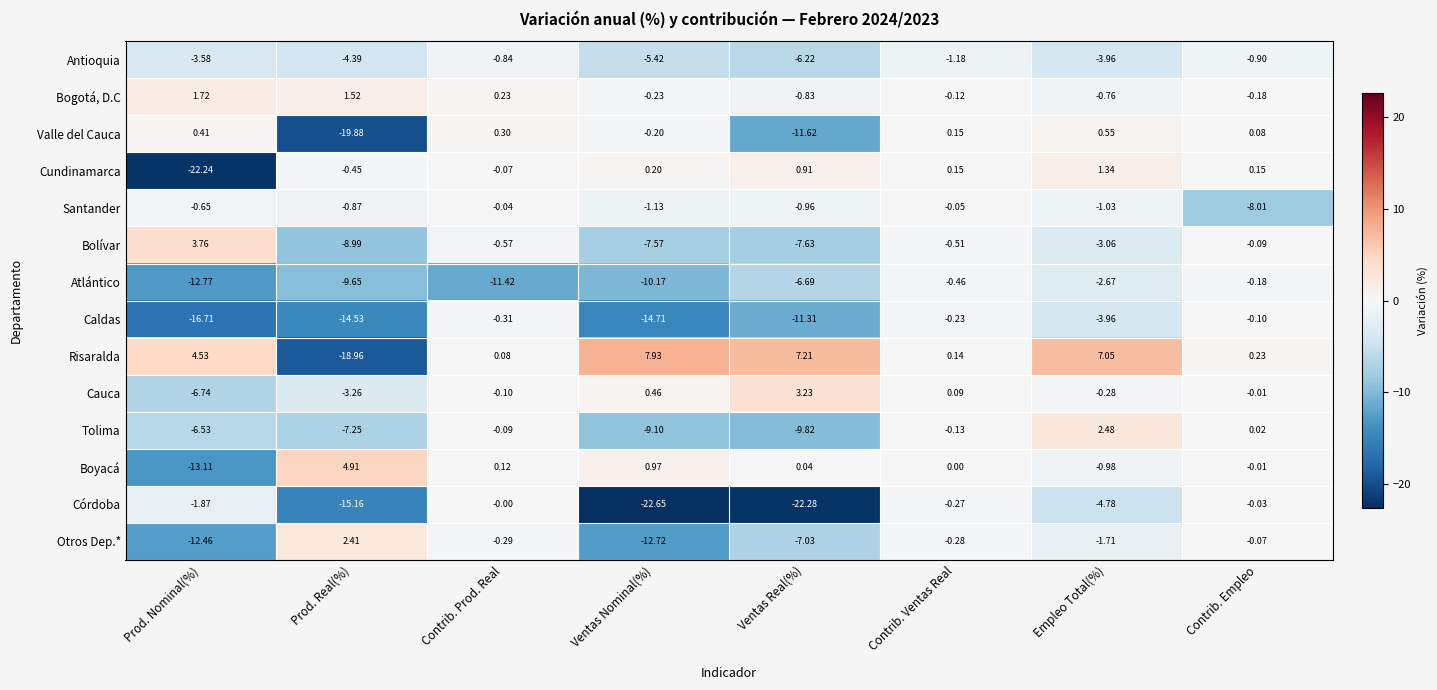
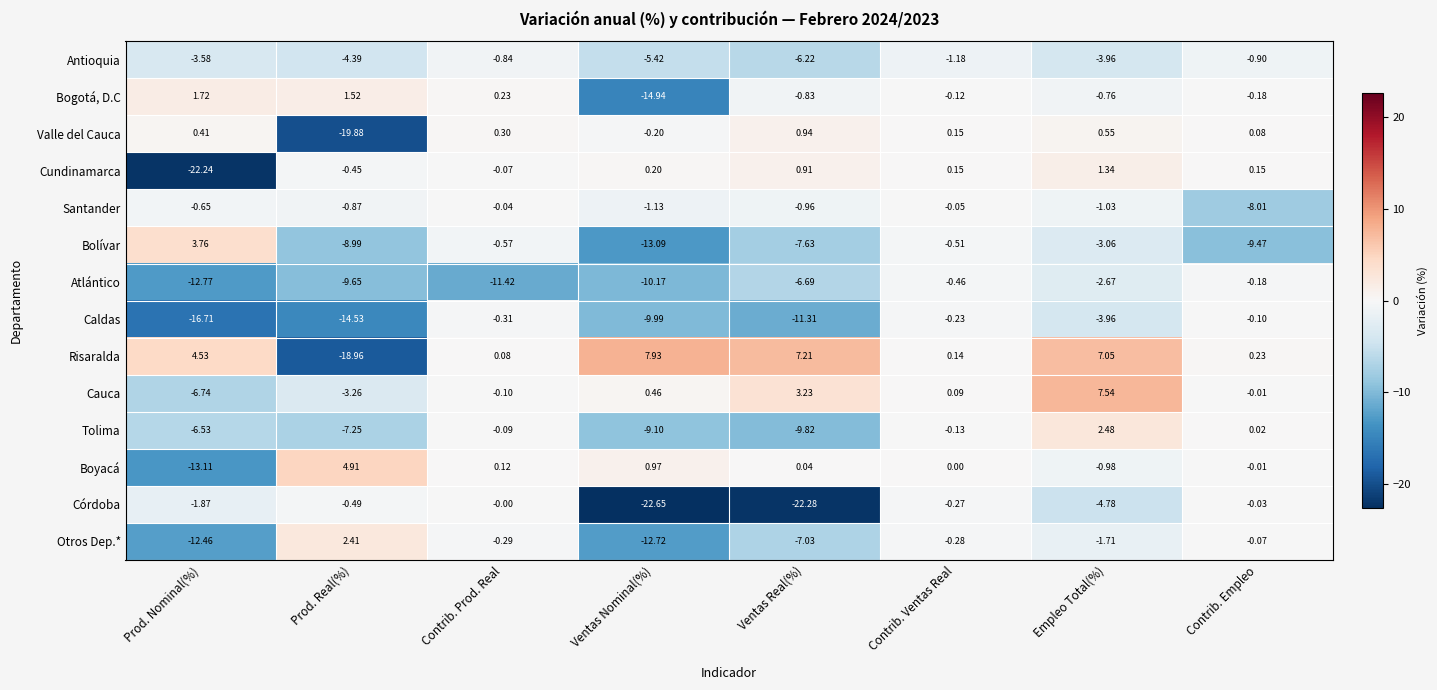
  {
    "Antioquia": {
      "Prod. Nominal(%)": -3.58,
      "Prod. Real(%)": -4.39,
      "Contrib. Prod. Real": -0.84,
      "Ventas Nominal(%)": -5.42,
      "Ventas Real(%)": -6.22,
      "Contrib. Ventas Real": -1.18,
      "Empleo Total(%)": -3.96,
      "Contrib. Empleo": -0.90
    },
    "Bogotá, D.C": {
      "Prod. Nominal(%)": 1.72,
      "Prod. Real(%)": 1.52,
      "Contrib. Prod. Real": 0.23,
-     "Ventas Nominal(%)": -0.23,
+     "Ventas Nominal(%)": -14.94,
      "Ventas Real(%)": -0.83,
      "Contrib. Ventas Real": -0.12,
      "Empleo Total(%)": -0.76,
      "Contrib. Empleo": -0.18
    },
    "Valle del Cauca": {
      "Prod. Nominal(%)": 0.41,
      "Prod. Real(%)": -19.88,
      "Contrib. Prod. Real": 0.30,
      "Ventas Nominal(%)": -0.20,
-     "Ventas Real(%)": -11.62,
+     "Ventas Real(%)": 0.94,
      "Contrib. Ventas Real": 0.15,
      "Empleo Total(%)": 0.55,
      "Contrib. Empleo": 0.08
    },
    "Cundinamarca": {
      "Prod. Nominal(%)": -22.24,
      "Prod. Real(%)": -0.45,
      "Contrib. Prod. Real": -0.07,
      "Ventas Nominal(%)": 0.20,
      "Ventas Real(%)": 0.91,
      "Contrib. Ventas Real": 0.15,
      "Empleo Total(%)": 1.34,
      "Contrib. Empleo": 0.15
    },
    "Santander": {
      "Prod. Nominal(%)": -0.65,
      "Prod. Real(%)": -0.87,
      "Contrib. Prod. Real": -0.04,
      "Ventas Nominal(%)": -1.13,
      "Ventas Real(%)": -0.96,
      "Contrib. Ventas Real": -0.05,
      "Empleo Total(%)": -1.03,
      "Contrib. Empleo": -8.01
    },
    "Bolívar": {
      "Prod. Nominal(%)": 3.76,
      "Prod. Real(%)": -8.99,
      "Contrib. Prod. Real": -0.57,
-     "Ventas Nominal(%)": -7.57,
+     "Ventas Nominal(%)": -13.09,
      "Ventas Real(%)": -7.63,
      "Contrib. Ventas Real": -0.51,
      "Empleo Total(%)": -3.06,
-     "Contrib. Empleo": -0.09
+     "Contrib. Empleo": -9.47
    },
    "Atlántico": {
      "Prod. Nominal(%)": -12.77,
      "Prod. Real(%)": -9.65,
      "Contrib. Prod. Real": -11.42,
      "Ventas Nominal(%)": -10.17,
      "Ventas Real(%)": -6.69,
      "Contrib. Ventas Real": -0.46,
      "Empleo Total(%)": -2.67,
      "Contrib. Empleo": -0.18
    },
    "Caldas": {
      "Prod. Nominal(%)": -16.71,
      "Prod. Real(%)": -14.53,
      "Contrib. Prod. Real": -0.31,
-     "Ventas Nominal(%)": -14.71,
+     "Ventas Nominal(%)": -9.99,
      "Ventas Real(%)": -11.31,
      "Contrib. Ventas Real": -0.23,
      "Empleo Total(%)": -3.96,
      "Contrib. Empleo": -0.10
    },
    "Risaralda": {
      "Prod. Nominal(%)": 4.53,
      "Prod. Real(%)": -18.96,
      "Contrib. Prod. Real": 0.08,
      "Ventas Nominal(%)": 7.93,
      "Ventas Real(%)": 7.21,
      "Contrib. Ventas Real": 0.14,
      "Empleo Total(%)": 7.05,
      "Contrib. Empleo": 0.23
    },
    "Cauca": {
      "Prod. Nominal(%)": -6.74,
      "Prod. Real(%)": -3.26,
      "Contrib. Prod. Real": -0.10,
      "Ventas Nominal(%)": 0.46,
      "Ventas Real(%)": 3.23,
      "Contrib. Ventas Real": 0.09,
-     "Empleo Total(%)": -0.28,
+     "Empleo Total(%)": 7.54,
      "Contrib. Empleo": -0.01
    },
    "Tolima": {
      "Prod. Nominal(%)": -6.53,
      "Prod. Real(%)": -7.25,
      "Contrib. Prod. Real": -0.09,
      "Ventas Nominal(%)": -9.10,
      "Ventas Real(%)": -9.82,
      "Contrib. Ventas Real": -0.13,
      "Empleo Total(%)": 2.48,
      "Contrib. Empleo": 0.02
    },
    "Boyacá": {
      "Prod. Nominal(%)": -13.11,
      "Prod. Real(%)": 4.91,
      "Contrib. Prod. Real": 0.12,
      "Ventas Nominal(%)": 0.97,
      "Ventas Real(%)": 0.04,
      "Contrib. Ventas Real": 0.00,
      "Empleo Total(%)": -0.98,
      "Contrib. Empleo": -0.01
    },
    "Córdoba": {
      "Prod. Nominal(%)": -1.87,
-     "Prod. Real(%)": -15.16,
+     "Prod. Real(%)": -0.49,
      "Contrib. Prod. Real": -0.00,
      "Ventas Nominal(%)": -22.65,
      "Ventas Real(%)": -22.28,
      "Contrib. Ventas Real": -0.27,
      "Empleo Total(%)": -4.78,
      "Contrib. Empleo": -0.03
    },
    "Otros Dep.*": {
      "Prod. Nominal(%)": -12.46,
      "Prod. Real(%)": 2.41,
      "Contrib. Prod. Real": -0.29,
      "Ventas Nominal(%)": -12.72,
      "Ventas Real(%)": -7.03,
      "Contrib. Ventas Real": -0.28,
      "Empleo Total(%)": -1.71,
      "Contrib. Empleo": -0.07
    }
  }
